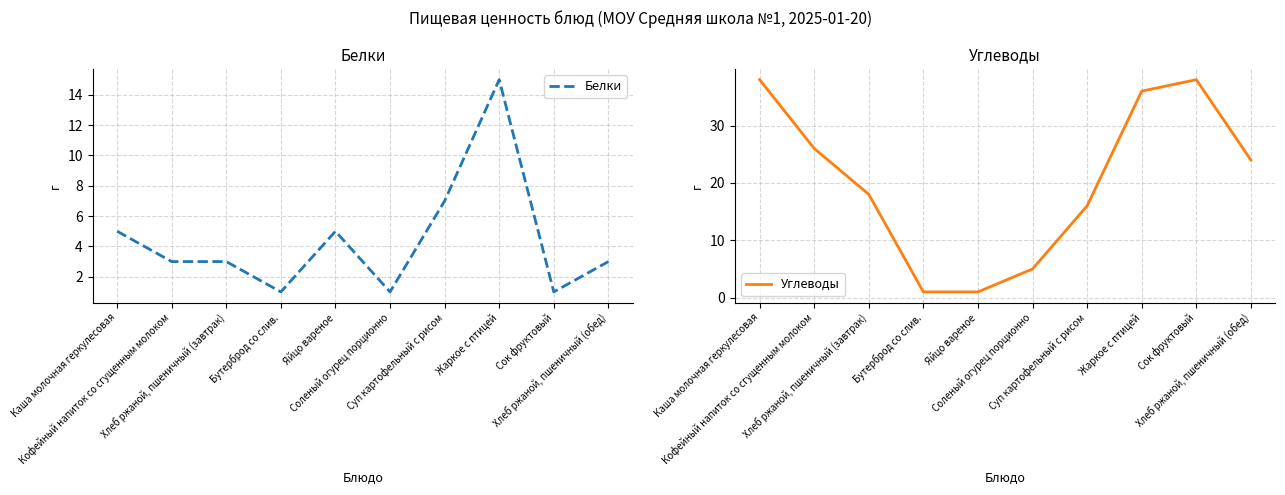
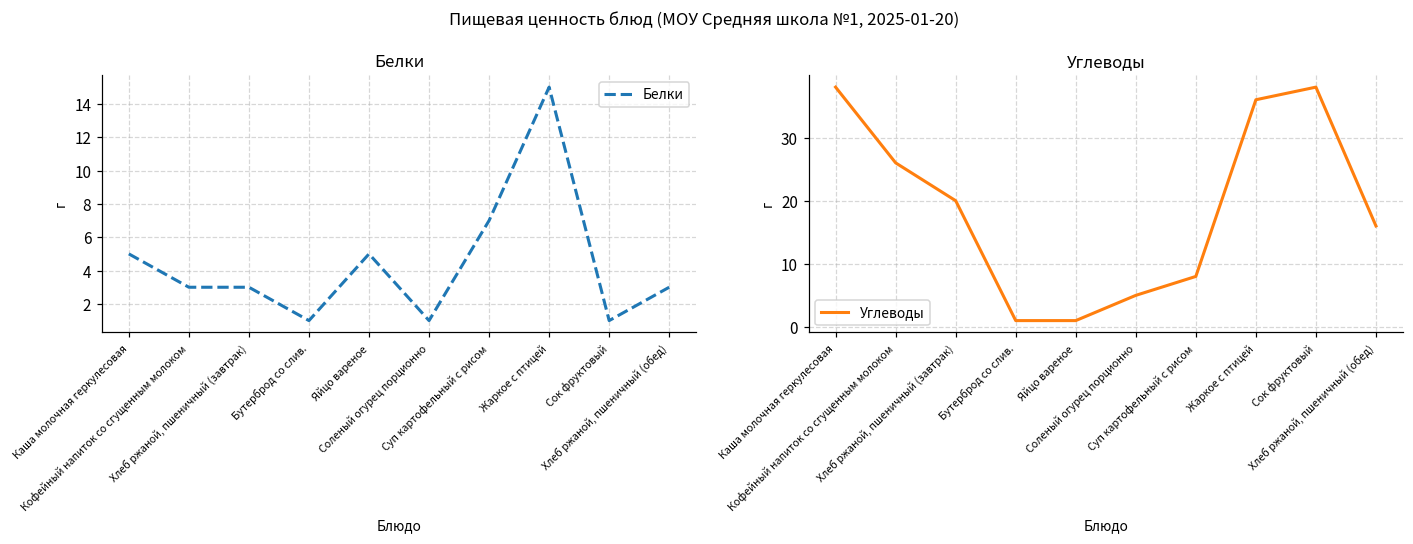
  {
    "Белки": {
      "Каша молочная геркулесовая": 5.0,
      "Кофейный напиток со сгущенным молоком": 3.0,
      "Хлеб ржаной, пшеничный (завтрак)": 3.0,
      "Бутерброд со слив.": 1.0,
      "Яйцо вареное": 5.0,
      "Соленый огурец порционно": 1.0,
      "Суп картофельный с рисом": 7.0,
      "Жаркое с птицей": 15.0,
      "Сок фруктовый": 1.0,
      "Хлеб ржаной, пшеничный (обед)": 3.0
    },
    "Углеводы": {
      "Каша молочная геркулесовая": 38,
      "Кофейный напиток со сгущенным молоком": 26,
-     "Хлеб ржаной, пшеничный (завтрак)": 18,
+     "Хлеб ржаной, пшеничный (завтрак)": 20,
      "Бутерброд со слив.": 1,
      "Яйцо вареное": 1,
      "Соленый огурец порционно": 5,
-     "Суп картофельный с рисом": 16,
+     "Суп картофельный с рисом": 8,
      "Жаркое с птицей": 36,
      "Сок фруктовый": 38,
-     "Хлеб ржаной, пшеничный (обед)": 24
+     "Хлеб ржаной, пшеничный (обед)": 16
    }
  }
